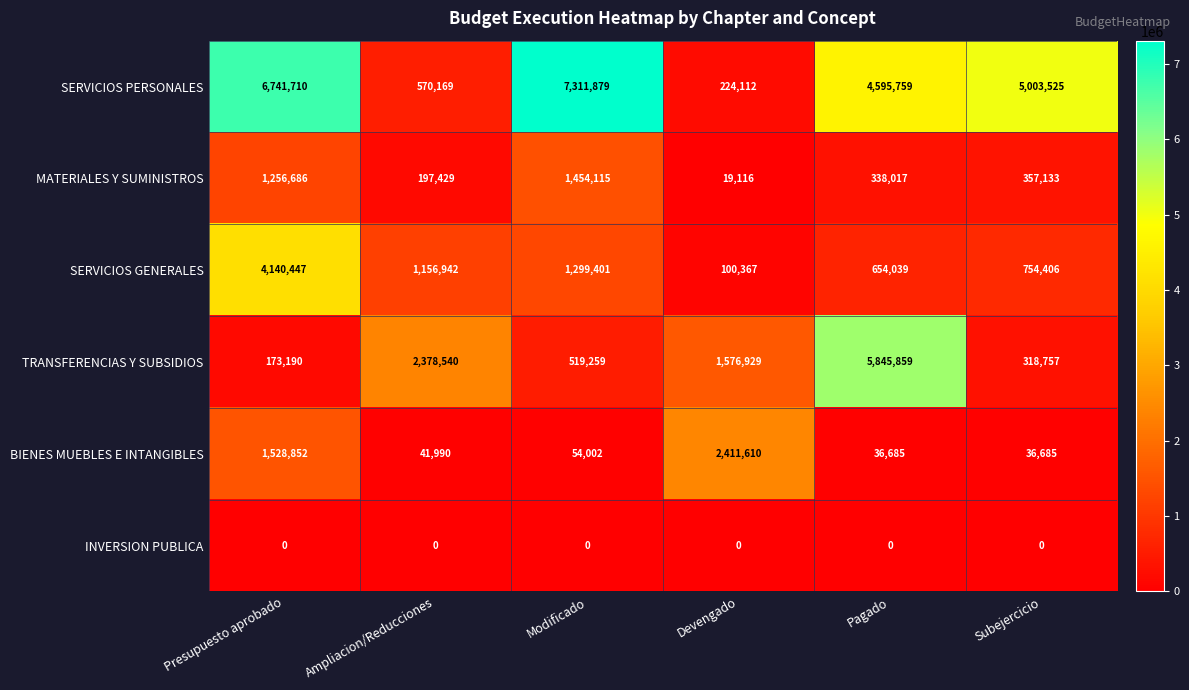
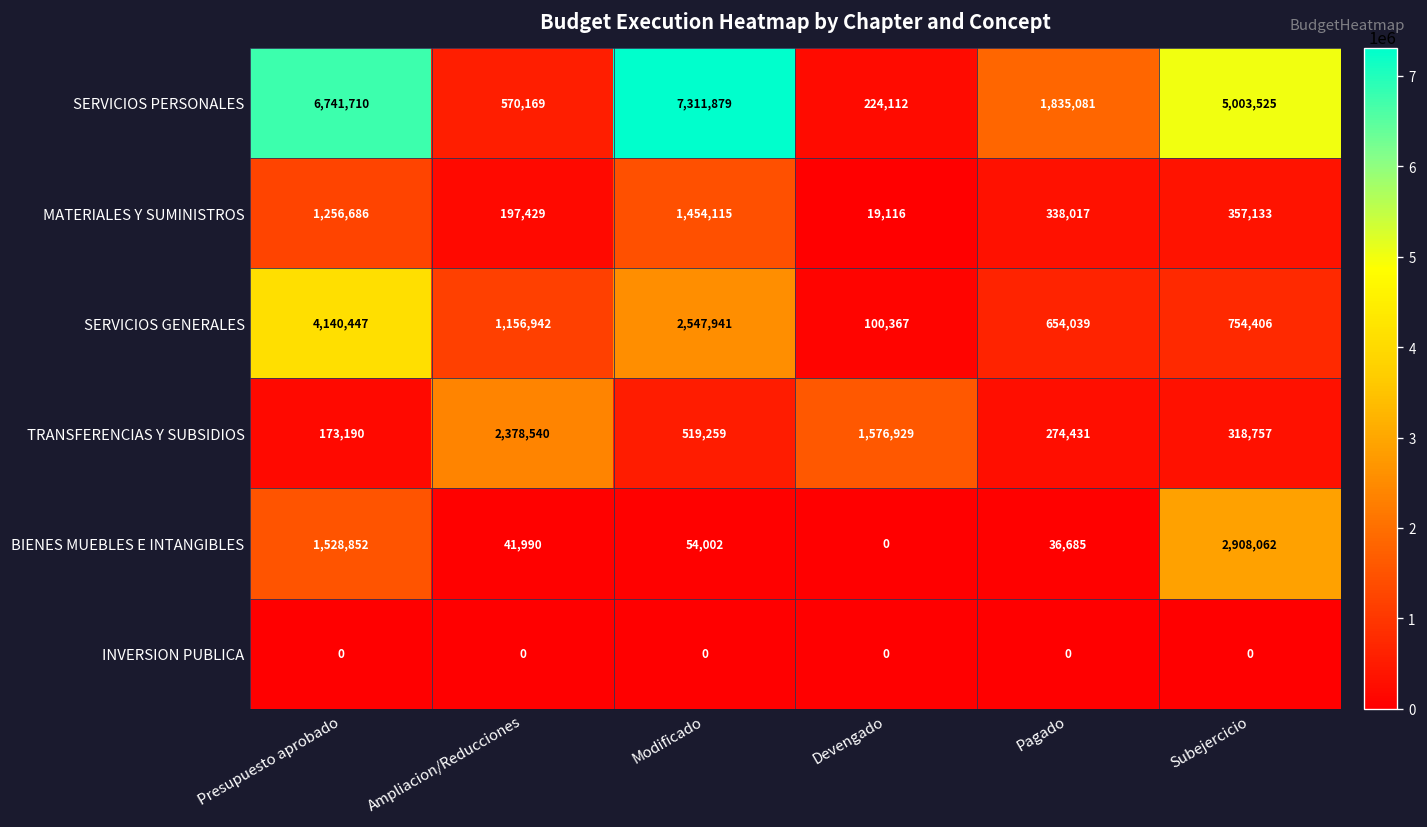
  {
    "SERVICIOS PERSONALES": {
      "Presupuesto aprobado": "6,741,710",
      "Ampliacion/Reducciones": "570,169",
      "Modificado": "7,311,879",
      "Devengado": "224,112",
-     "Pagado": "4,595,759",
+     "Pagado": "1,835,081",
      "Subejercicio": "5,003,525"
    },
    "MATERIALES Y SUMINISTROS": {
      "Presupuesto aprobado": "1,256,686",
      "Ampliacion/Reducciones": "197,429",
      "Modificado": "1,454,115",
      "Devengado": "19,116",
      "Pagado": "338,017",
      "Subejercicio": "357,133"
    },
    "SERVICIOS GENERALES": {
      "Presupuesto aprobado": "4,140,447",
      "Ampliacion/Reducciones": "1,156,942",
-     "Modificado": "1,299,401",
+     "Modificado": "2,547,941",
      "Devengado": "100,367",
      "Pagado": "654,039",
      "Subejercicio": "754,406"
    },
    "TRANSFERENCIAS Y SUBSIDIOS": {
      "Presupuesto aprobado": "173,190",
      "Ampliacion/Reducciones": "2,378,540",
      "Modificado": "519,259",
      "Devengado": "1,576,929",
-     "Pagado": "5,845,859",
+     "Pagado": "274,431",
      "Subejercicio": "318,757"
    },
    "BIENES MUEBLES E INTANGIBLES": {
      "Presupuesto aprobado": "1,528,852",
      "Ampliacion/Reducciones": "41,990",
      "Modificado": "54,002",
-     "Devengado": "2,411,610",
+     "Devengado": "0",
      "Pagado": "36,685",
-     "Subejercicio": "36,685"
+     "Subejercicio": "2,908,062"
    },
    "INVERSION PUBLICA": {
      "Presupuesto aprobado": "0",
      "Ampliacion/Reducciones": "0",
      "Modificado": "0",
      "Devengado": "0",
      "Pagado": "0",
      "Subejercicio": "0"
    }
  }
